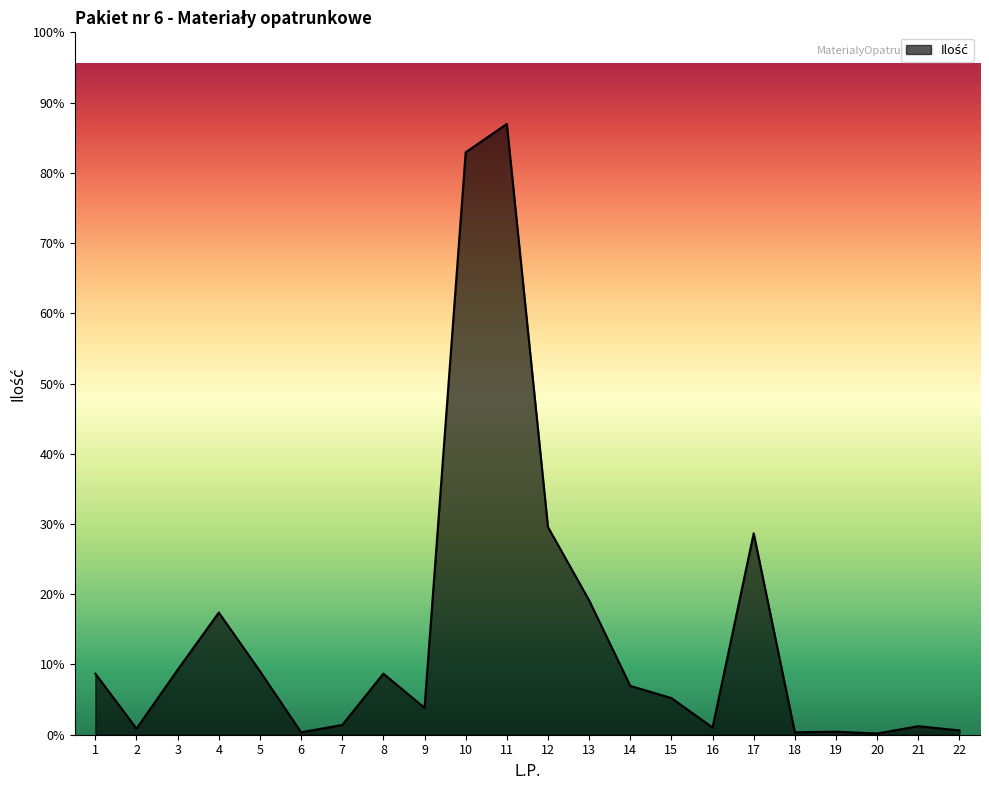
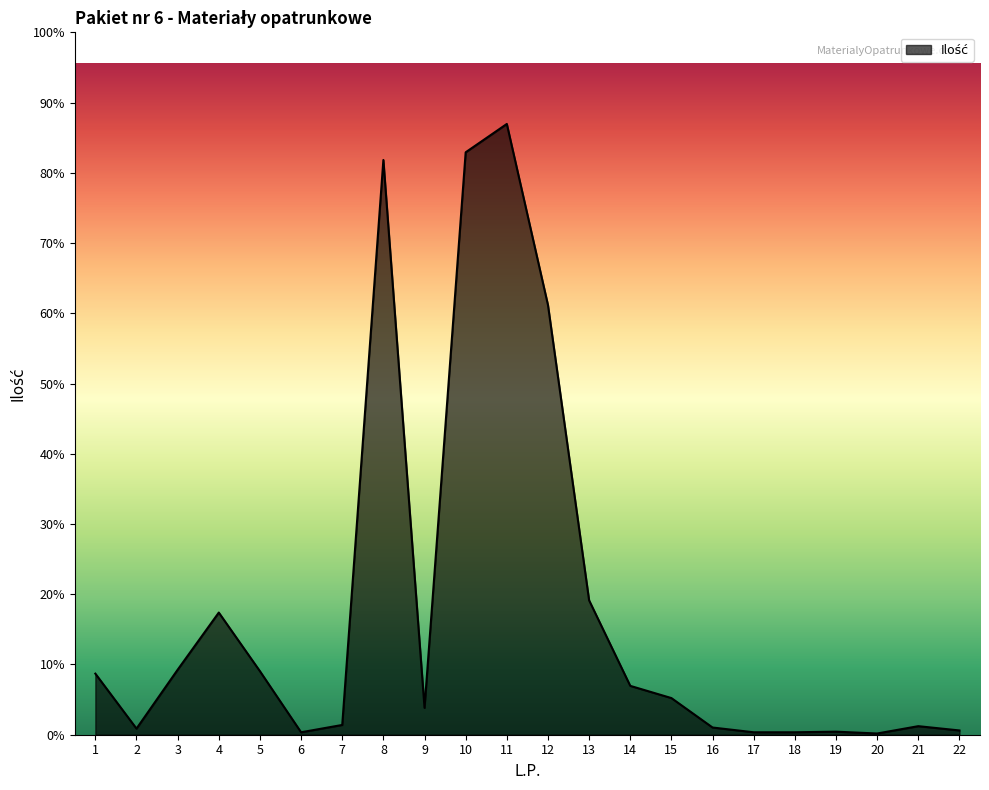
  {
    "1": "9%",
    "2": "1%",
    "3": "9%",
    "4": "17%",
    "5": "9%",
    "6": "0%",
    "7": "1%",
-   "8": "9%",
+   "8": "82%",
    "9": "4%",
    "10": "83%",
    "11": "87%",
-   "12": "30%",
+   "12": "61%",
    "13": "19%",
    "14": "7%",
    "15": "5%",
    "16": "1%",
-   "17": "29%",
+   "17": "0%",
    "18": "0%",
    "19": "0%",
    "20": "0%",
    "21": "1%",
    "22": "1%"
  }
